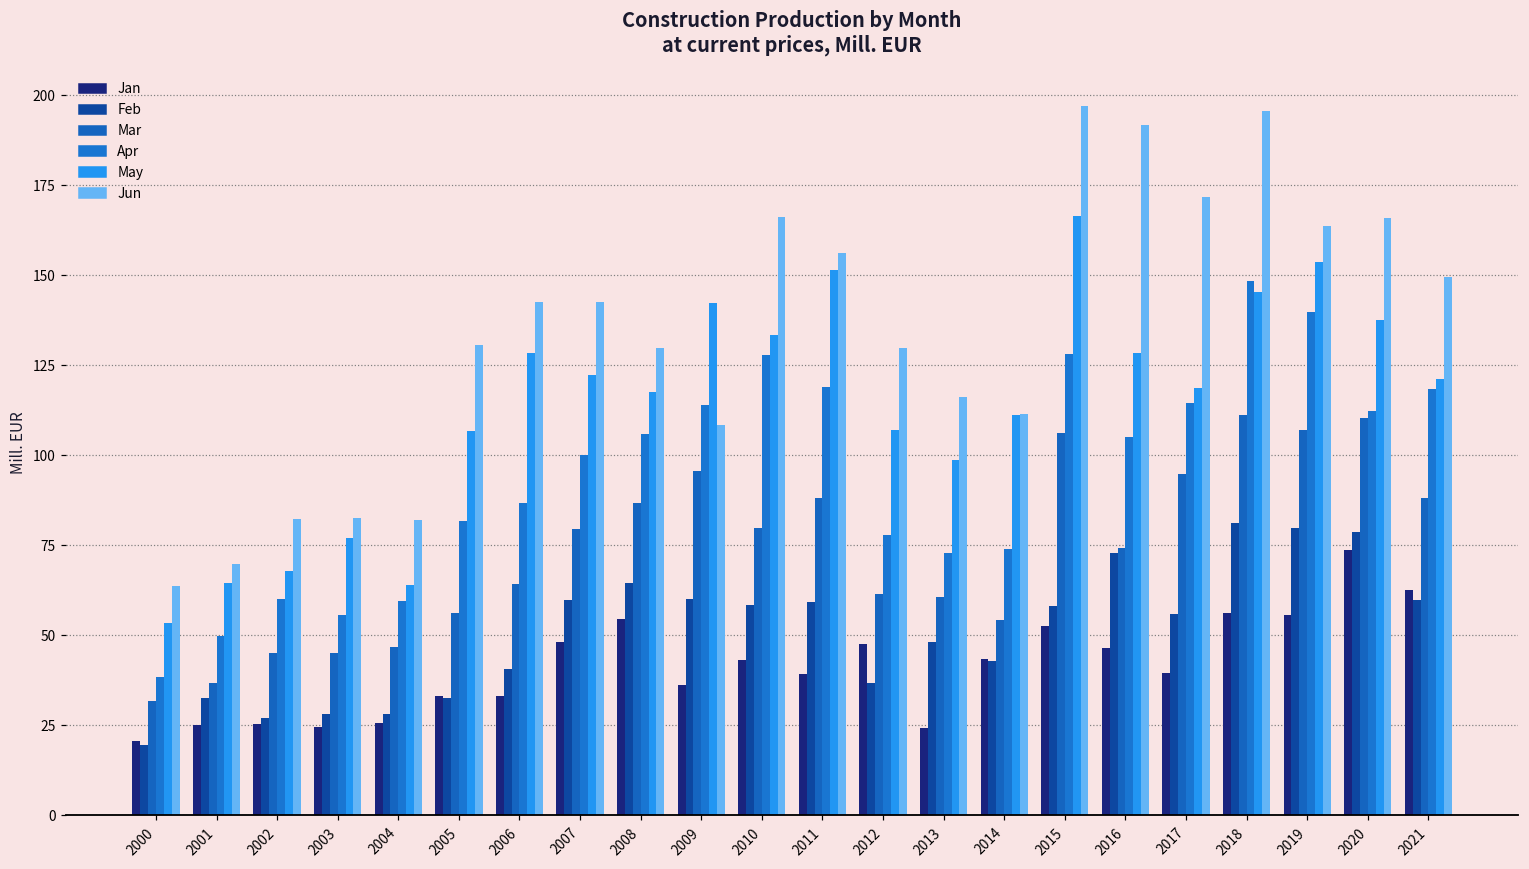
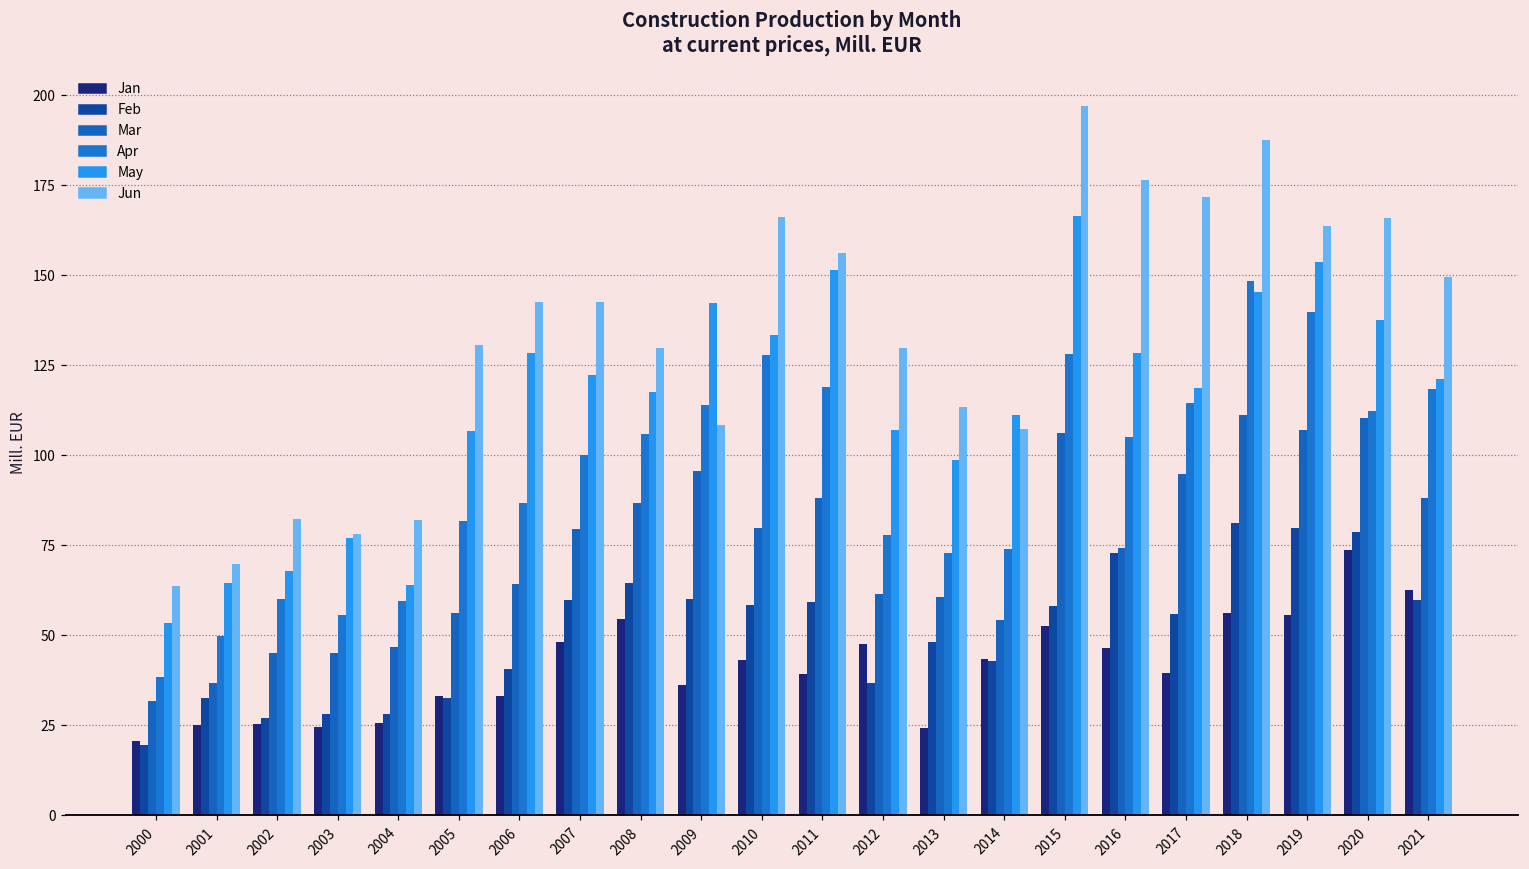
  {
    "Jun": {
      "2000": 64,
      "2001": 70,
      "2002": 82,
-     "2003": 83,
+     "2003": 78,
      "2004": 82,
      "2005": 131,
      "2006": 142,
      "2007": 142,
      "2008": 130,
      "2009": 108,
      "2010": 166,
      "2011": 156,
      "2012": 130,
-     "2013": 116,
-     "2014": 112,
+     "2013": 113,
+     "2014": 107,
      "2015": 197,
-     "2016": 192,
+     "2016": 176,
      "2017": 172,
-     "2018": 196,
+     "2018": 188,
      "2019": 164,
      "2020": 166,
      "2021": 150
    }
  }
